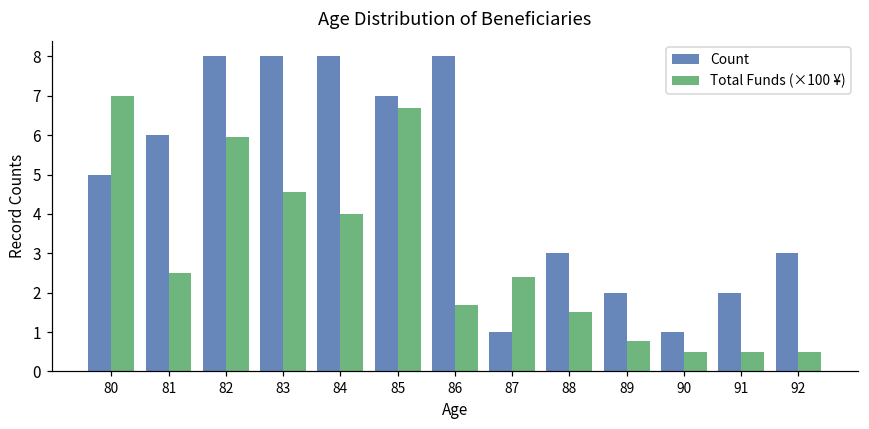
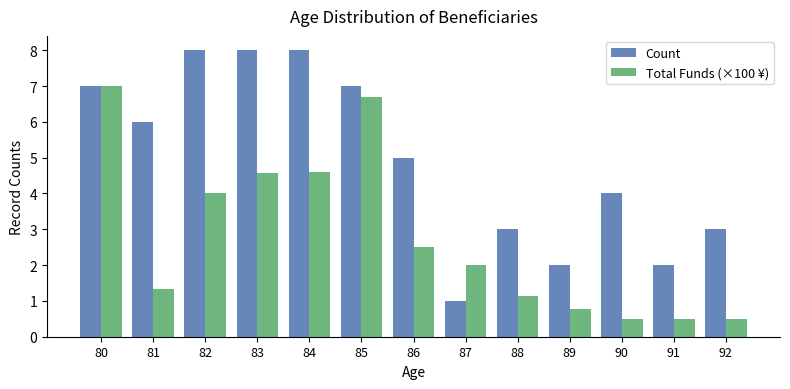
  {
    "Count": {
-     "80": 5,
+     "80": 7,
      "81": 6,
      "82": 8,
      "83": 8,
      "84": 8,
      "85": 7,
-     "86": 8,
+     "86": 5,
      "87": 1,
      "88": 3,
      "89": 2,
-     "90": 1,
+     "90": 4,
      "91": 2,
      "92": 3
    },
    "Total Funds (×100 ¥)": {
      "80": 7.0,
-     "81": 2.5,
-     "82": 5.9,
+     "81": 1.3,
+     "82": 4.0,
      "83": 4.6,
-     "84": 4.0,
+     "84": 4.6,
      "85": 6.7,
-     "86": 1.7,
-     "87": 2.4,
-     "88": 1.5,
+     "86": 2.5,
+     "87": 2.0,
+     "88": 1.1,
      "89": 0.8,
      "90": 0.5,
      "91": 0.5,
      "92": 0.5
    }
  }
